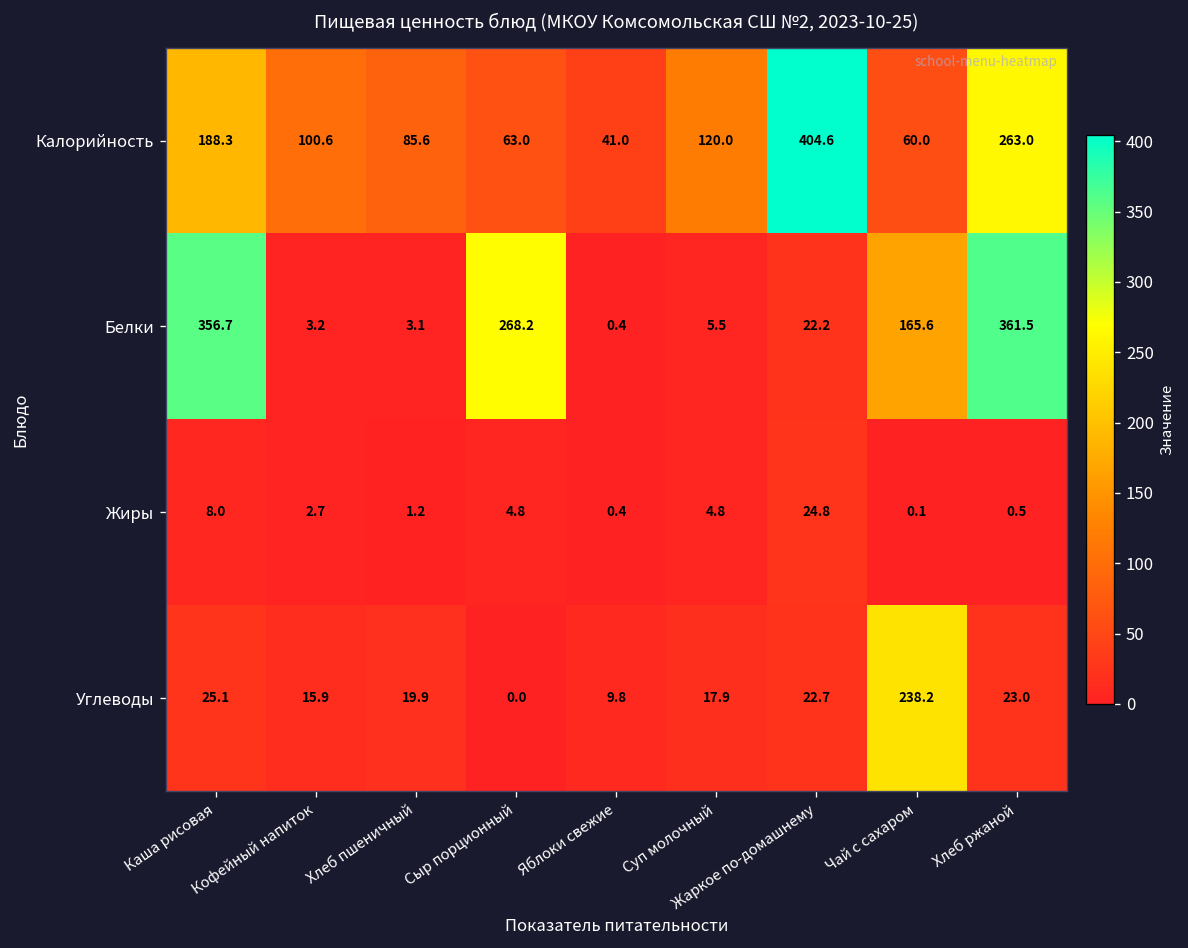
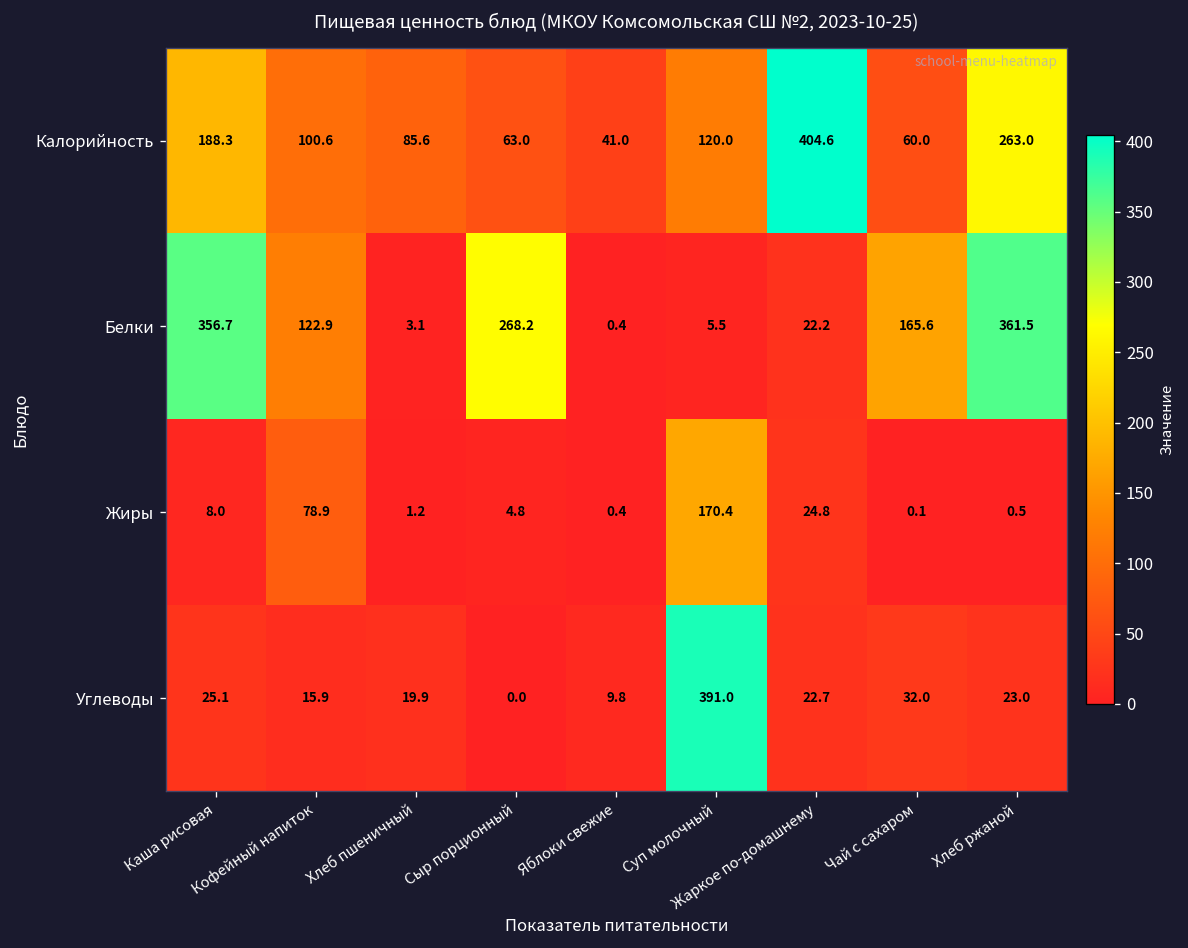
  {
    "Калорийность": {
      "Каша рисовая": 188.3,
      "Кофейный напиток": 100.6,
      "Хлеб пшеничный": 85.6,
      "Сыр порционный": 63.0,
      "Яблоки свежие": 41.0,
      "Суп молочный": 120.0,
      "Жаркое по-домашнему": 404.6,
      "Чай с сахаром": 60.0
    },
    "Белки": {
      "Каша рисовая": 356.7,
-     "Кофейный напиток": 3.2,
+     "Кофейный напиток": 122.9,
      "Хлеб пшеничный": 3.1,
      "Сыр порционный": 268.2,
      "Яблоки свежие": 0.4,
      "Суп молочный": 5.5,
      "Жаркое по-домашнему": 22.2,
      "Чай с сахаром": 165.6,
      "Хлеб ржаной": 361.5
    },
    "Жиры": {
      "Каша рисовая": 8.0,
-     "Кофейный напиток": 2.7,
+     "Кофейный напиток": 78.9,
      "Хлеб пшеничный": 1.2,
      "Сыр порционный": 4.8,
      "Яблоки свежие": 0.4,
-     "Суп молочный": 4.8,
+     "Суп молочный": 170.4,
      "Жаркое по-домашнему": 24.8,
      "Чай с сахаром": 0.1,
      "Хлеб ржаной": 0.5
    },
    "Углеводы": {
      "Каша рисовая": 25.1,
      "Кофейный напиток": 15.9,
      "Хлеб пшеничный": 19.9,
      "Сыр порционный": 0.0,
      "Яблоки свежие": 9.8,
-     "Суп молочный": 17.9,
+     "Суп молочный": 391.0,
      "Жаркое по-домашнему": 22.7,
-     "Чай с сахаром": 238.2,
+     "Чай с сахаром": 32.0,
      "Хлеб ржаной": 23.0
    }
  }
